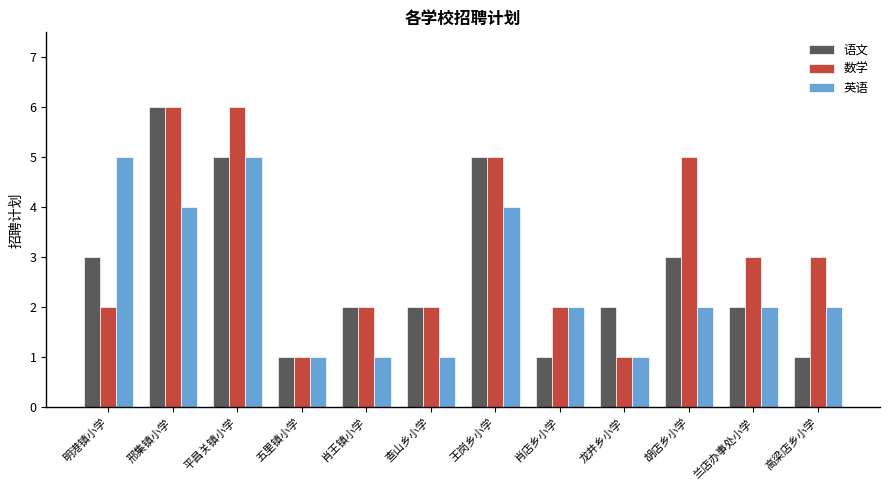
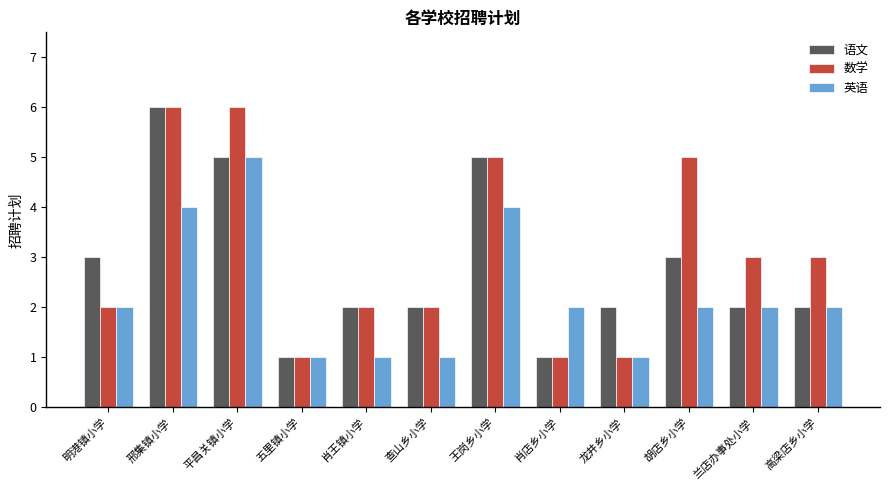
  {
    "语文": {
      "明港镇小学": 3,
      "邢集镇小学": 6,
      "平昌关镇小学": 5,
      "五里镇小学": 1,
      "肖王镇小学": 2,
      "查山乡小学": 2,
      "王岗乡小学": 5,
      "肖店乡小学": 1,
      "龙井乡小学": 2,
      "胡店乡小学": 3,
      "兰店办事处小学": 2,
-     "高梁店乡小学": 1
+     "高梁店乡小学": 2
    },
    "数学": {
      "明港镇小学": 2,
      "邢集镇小学": 6,
      "平昌关镇小学": 6,
      "五里镇小学": 1,
      "肖王镇小学": 2,
      "查山乡小学": 2,
      "王岗乡小学": 5,
-     "肖店乡小学": 2,
+     "肖店乡小学": 1,
      "龙井乡小学": 1,
      "胡店乡小学": 5,
      "兰店办事处小学": 3,
      "高梁店乡小学": 3
    },
    "英语": {
-     "明港镇小学": 5,
+     "明港镇小学": 2,
      "邢集镇小学": 4,
      "平昌关镇小学": 5,
      "五里镇小学": 1,
      "肖王镇小学": 1,
      "查山乡小学": 1,
      "王岗乡小学": 4,
      "肖店乡小学": 2,
      "龙井乡小学": 1,
      "胡店乡小学": 2,
      "兰店办事处小学": 2,
      "高梁店乡小学": 2
    }
  }
